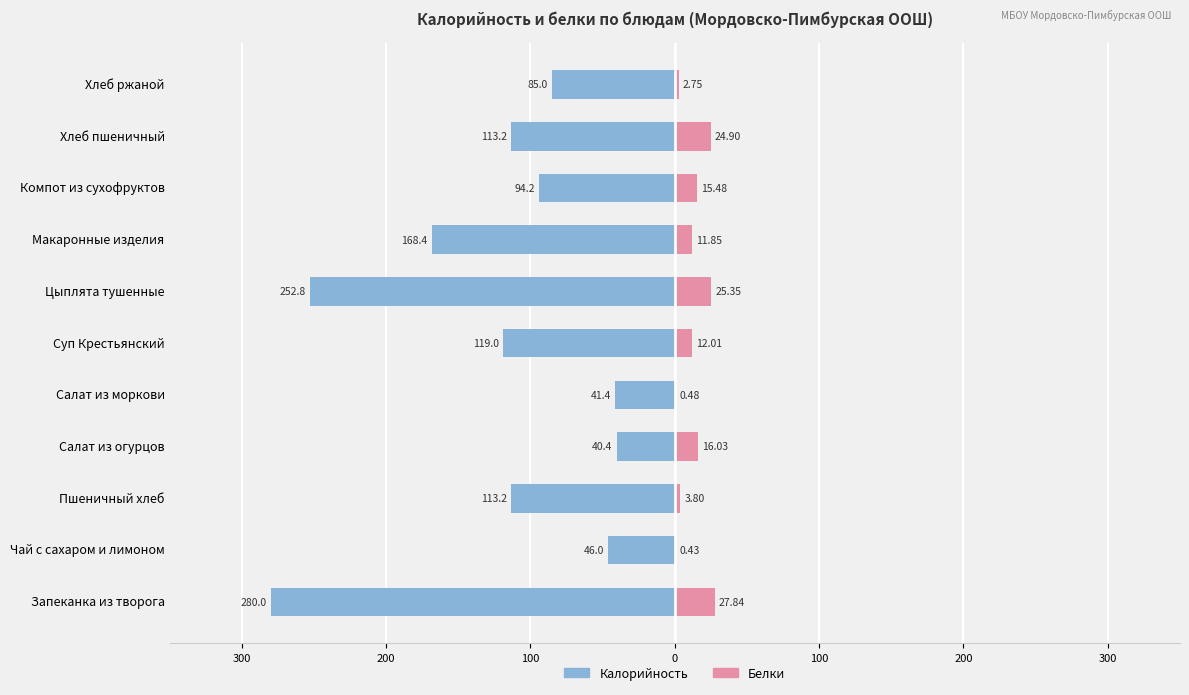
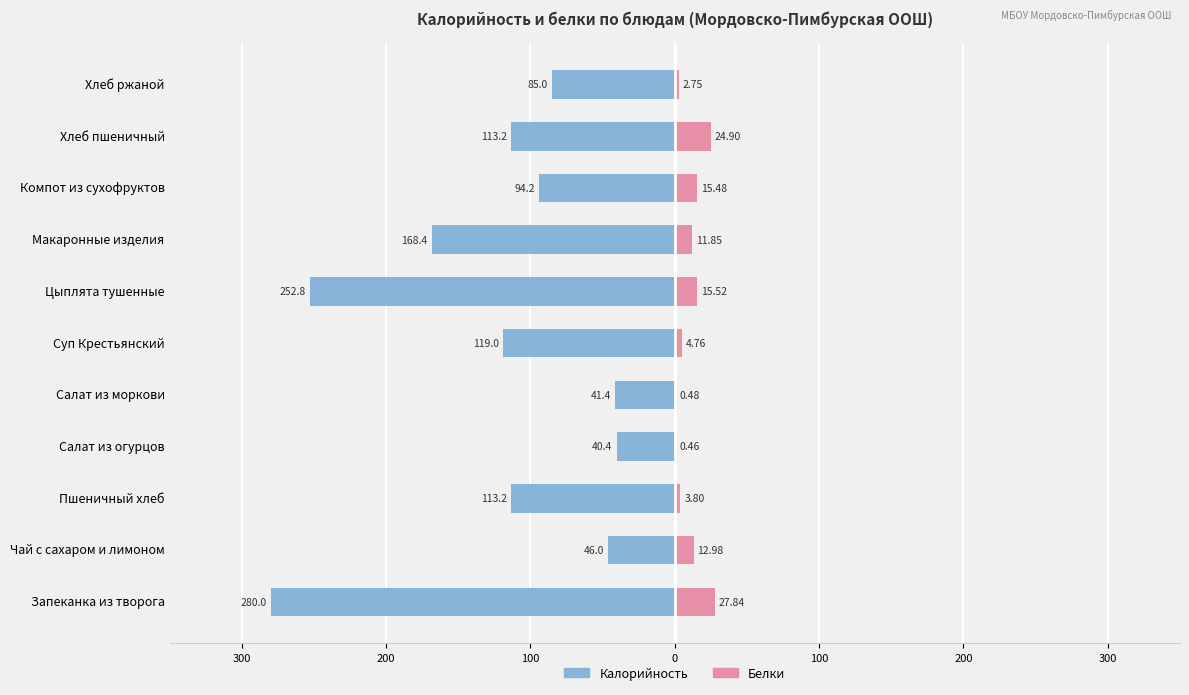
  {
    "Белки": {
      "Хлеб ржаной": 2.75,
      "Хлеб пшеничный": 24.90,
      "Компот из сухофруктов": 15.48,
      "Макаронные изделия": 11.85,
-     "Цыплята тушенные": 25.35,
-     "Суп Крестьянский": 12.01,
+     "Цыплята тушенные": 15.52,
+     "Суп Крестьянский": 4.76,
      "Салат из моркови": 0.48,
-     "Салат из огурцов": 16.03,
+     "Салат из огурцов": 0.46,
      "Пшеничный хлеб": 3.80,
-     "Чай с сахаром и лимоном": 0.43,
+     "Чай с сахаром и лимоном": 12.98,
      "Запеканка из творога": 27.84
    }
  }
